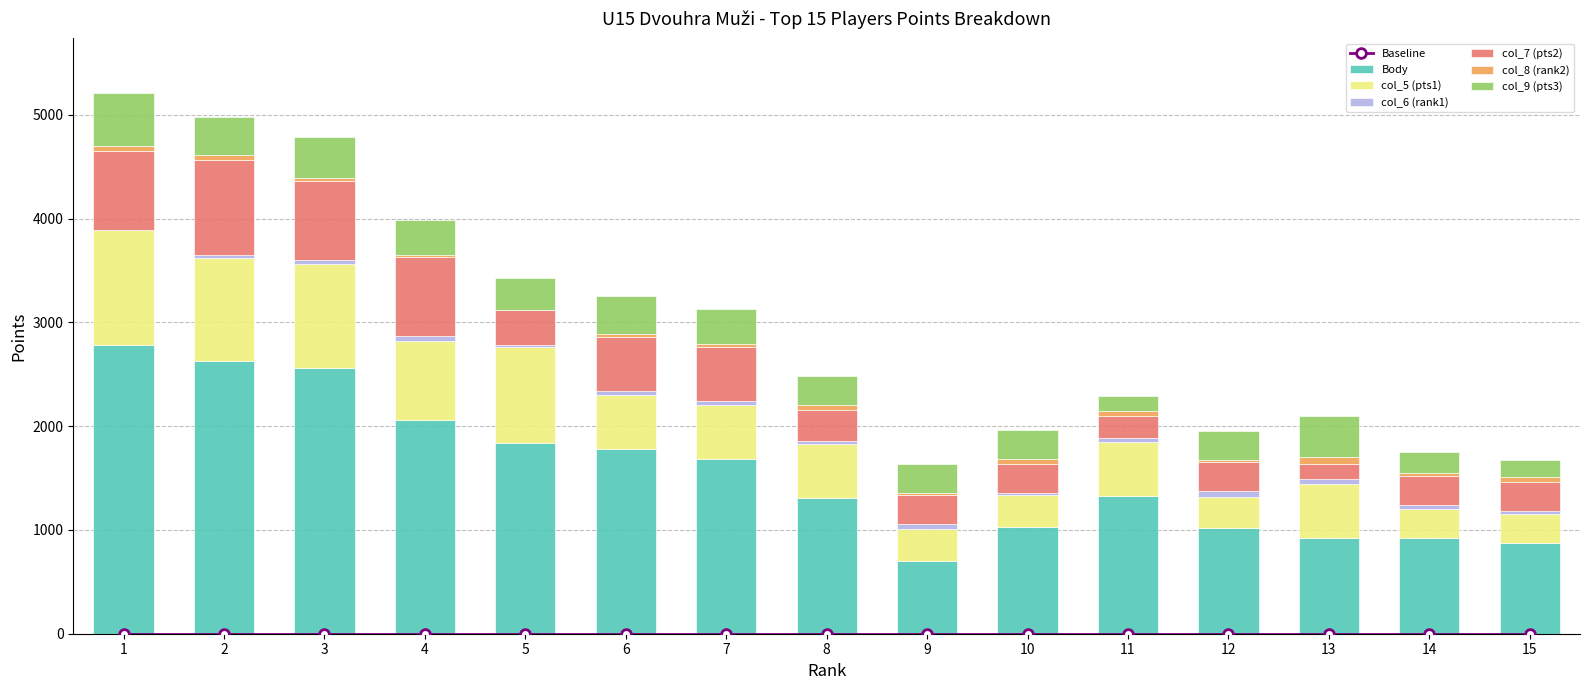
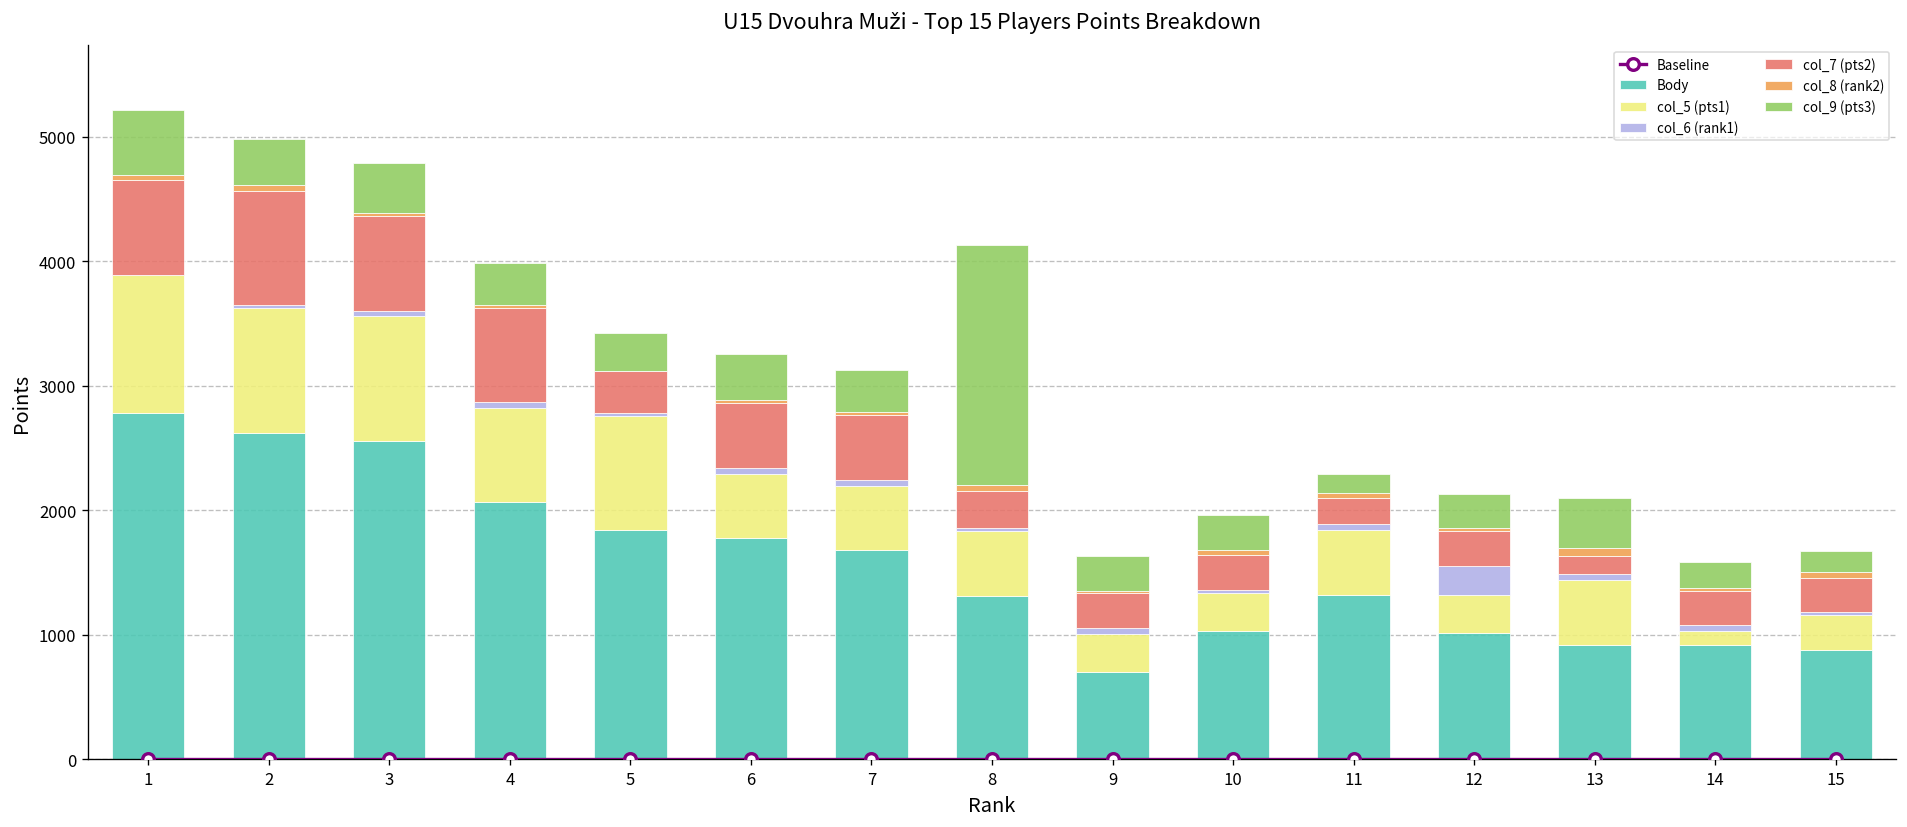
  {
    "Baseline": {
      "1": 0,
      "2": 0,
      "3": 0,
      "4": 0,
      "5": 0,
      "6": 0,
      "7": 0,
      "8": 0,
      "9": 0,
      "10": 0,
      "11": 0,
      "12": 0,
      "13": 0,
      "14": 0,
      "15": 0
    },
    "Body": {
      "1": 2780,
      "2": 2620,
      "3": 2560,
      "4": 2060,
      "5": 1840,
      "6": 1780,
      "7": 1680,
      "8": 1310,
      "9": 700,
      "10": 1030,
      "11": 1320,
      "12": 1020,
      "13": 920,
      "14": 920,
      "15": 880
    },
    "col_5 (pts1)": {
      "1": 1100,
      "2": 1000,
      "3": 1000,
      "4": 760,
      "5": 920,
      "6": 520,
      "7": 520,
      "8": 520,
      "9": 300,
      "10": 300,
      "11": 520,
      "12": 300,
      "13": 520,
-     "14": 280,
+     "14": 110,
      "15": 280
    },
    "col_6 (rank1)": {
      "3": 50,
      "4": 50,
      "6": 50,
      "7": 50,
      "9": 50,
      "10": 30,
      "11": 50,
-     "12": 50,
+     "12": 230,
      "13": 50,
      "14": 50
    },
    "col_9 (pts3)": {
      "1": 520,
      "2": 370,
      "3": 400,
      "4": 340,
      "5": 300,
      "6": 370,
      "7": 340,
-     "8": 280,
+     "8": 1920,
      "9": 280,
      "10": 280,
      "11": 150,
      "12": 280,
      "13": 400,
      "14": 210,
      "15": 170
    }
  }
